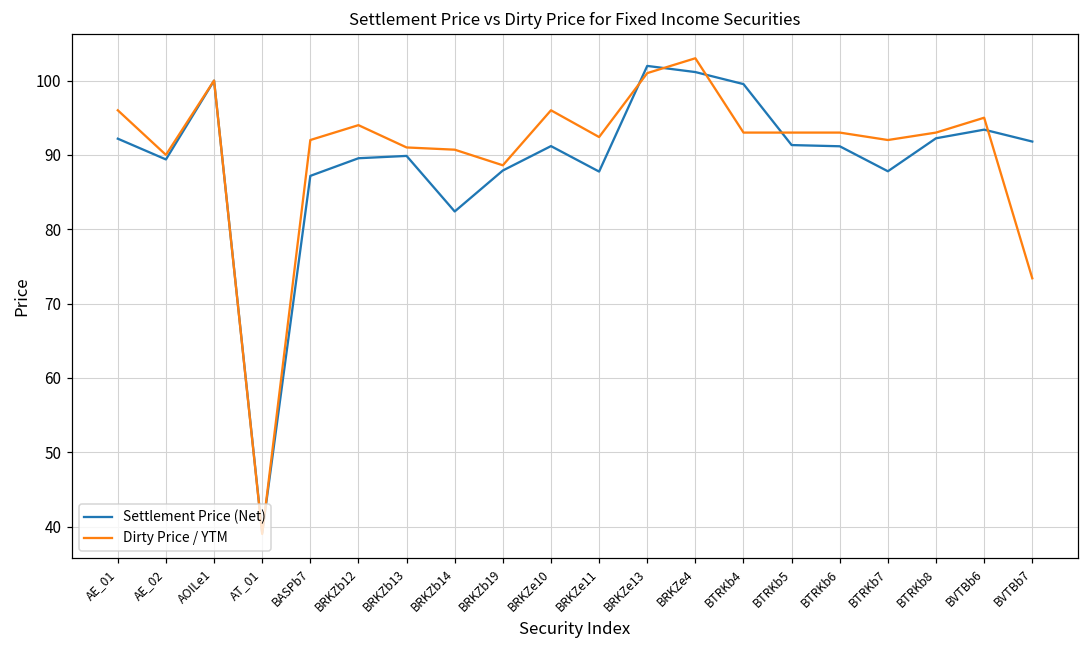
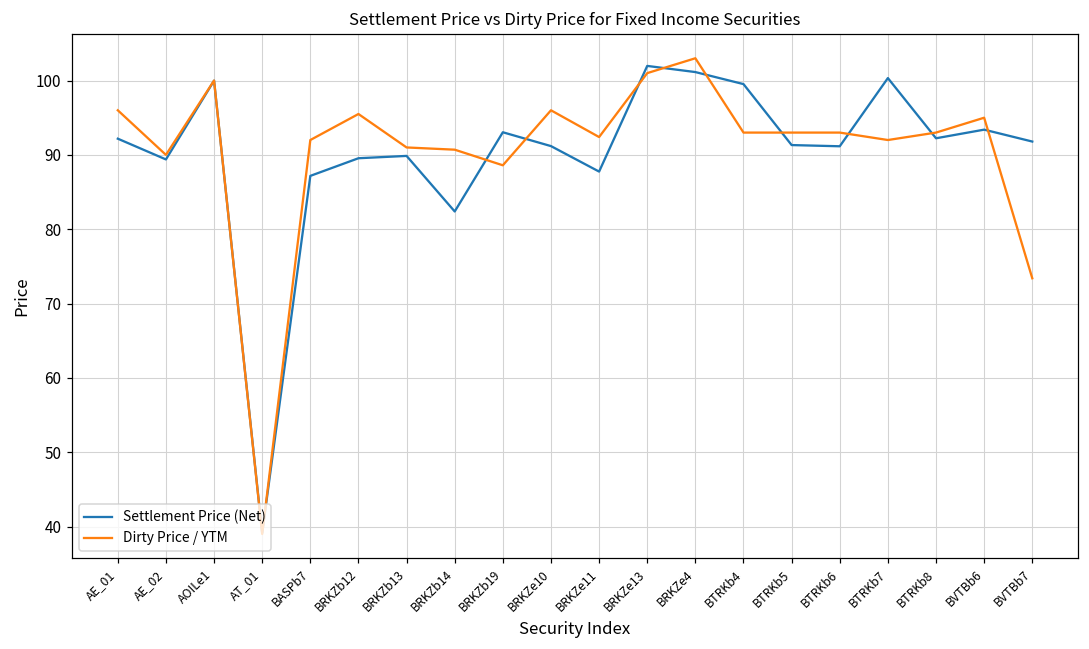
  {
    "Settlement Price (Net)": {
      "AE_01": 92,
      "AE_02": 89,
      "BASPb7": 87,
      "BRKZb12": 90,
      "BRKZb13": 90,
      "BRKZb14": 82,
-     "BRKZb19": 88,
+     "BRKZb19": 93,
      "BRKZe10": 91,
      "BRKZe11": 88,
      "BRKZe13": 102,
      "BRKZe4": 101,
      "BTRKb4": 100,
      "BTRKb5": 91,
      "BTRKb6": 91,
-     "BTRKb7": 88,
+     "BTRKb7": 100,
      "BTRKb8": 92,
      "BVTBb6": 93,
      "BVTBb7": 92
    },
    "Dirty Price / YTM": {
      "AE_01": 96,
      "AE_02": 90,
      "BASPb7": 92,
-     "BRKZb12": 94,
+     "BRKZb12": 96,
      "BRKZb13": 91,
      "BRKZb14": 91,
      "BRKZb19": 89,
      "BRKZe10": 96,
      "BRKZe11": 92,
      "BRKZe13": 101,
      "BRKZe4": 103,
      "BTRKb4": 93,
      "BTRKb5": 93,
      "BTRKb6": 93,
      "BTRKb7": 92,
      "BTRKb8": 93,
      "BVTBb6": 95,
      "BVTBb7": 73
    }
  }
